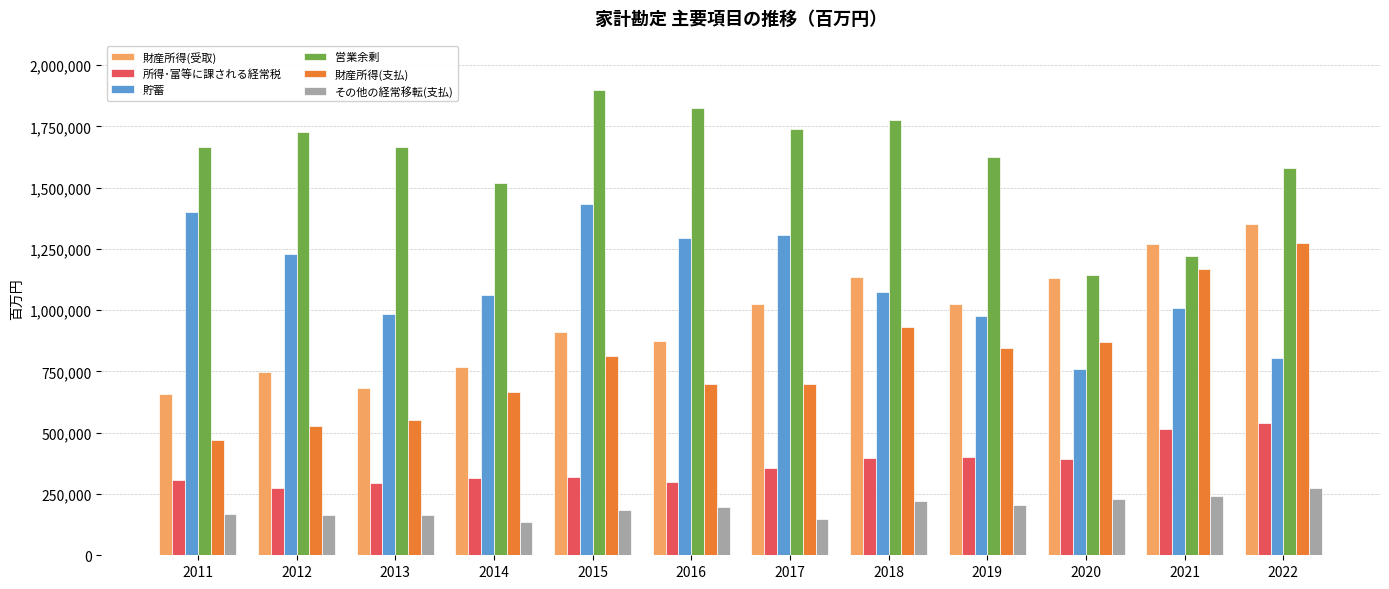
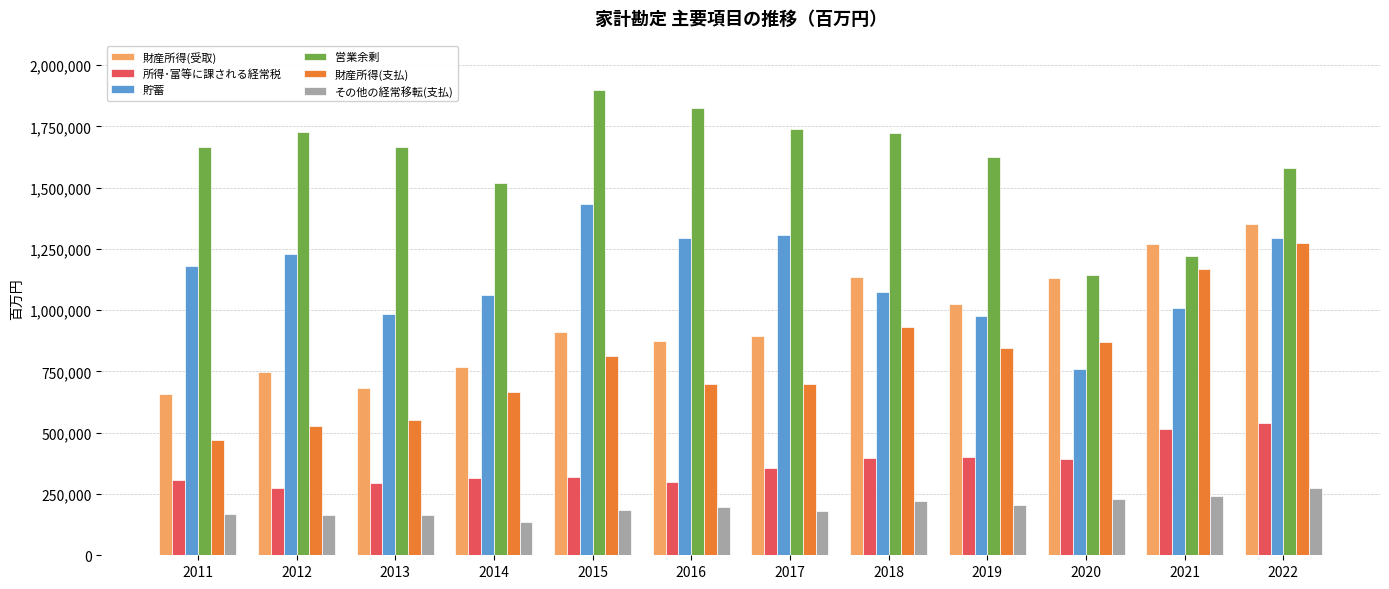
  {
    "財産所得(受取)": {
      "2011": "660,000",
      "2012": "750,000",
      "2013": "680,000",
      "2014": "770,000",
      "2015": "910,000",
      "2016": "870,000",
-     "2017": "1,020,000",
+     "2017": "900,000",
      "2018": "1,130,000",
      "2019": "1,030,000",
      "2020": "1,130,000",
      "2021": "1,270,000",
      "2022": "1,350,000"
    },
    "貯蓄": {
-     "2011": "1,400,000",
+     "2011": "1,180,000",
      "2012": "1,230,000",
      "2013": "990,000",
      "2014": "1,060,000",
      "2015": "1,430,000",
      "2016": "1,290,000",
      "2017": "1,310,000",
      "2018": "1,080,000",
      "2019": "980,000",
      "2020": "760,000",
      "2021": "1,010,000",
-     "2022": "800,000"
+     "2022": "1,290,000"
    },
    "営業余剰": {
      "2011": "1,670,000",
      "2012": "1,730,000",
      "2013": "1,670,000",
      "2014": "1,520,000",
      "2015": "1,900,000",
      "2016": "1,830,000",
      "2017": "1,740,000",
-     "2018": "1,780,000",
+     "2018": "1,720,000",
      "2019": "1,630,000",
      "2020": "1,140,000",
      "2021": "1,220,000",
      "2022": "1,580,000"
    },
    "その他の経常移転(支払)": {
      "2011": "170,000",
      "2012": "160,000",
      "2013": "170,000",
      "2014": "130,000",
      "2015": "190,000",
      "2016": "200,000",
-     "2017": "150,000",
+     "2017": "180,000",
      "2018": "220,000",
      "2019": "200,000",
      "2020": "230,000",
      "2021": "240,000",
      "2022": "270,000"
    }
  }
